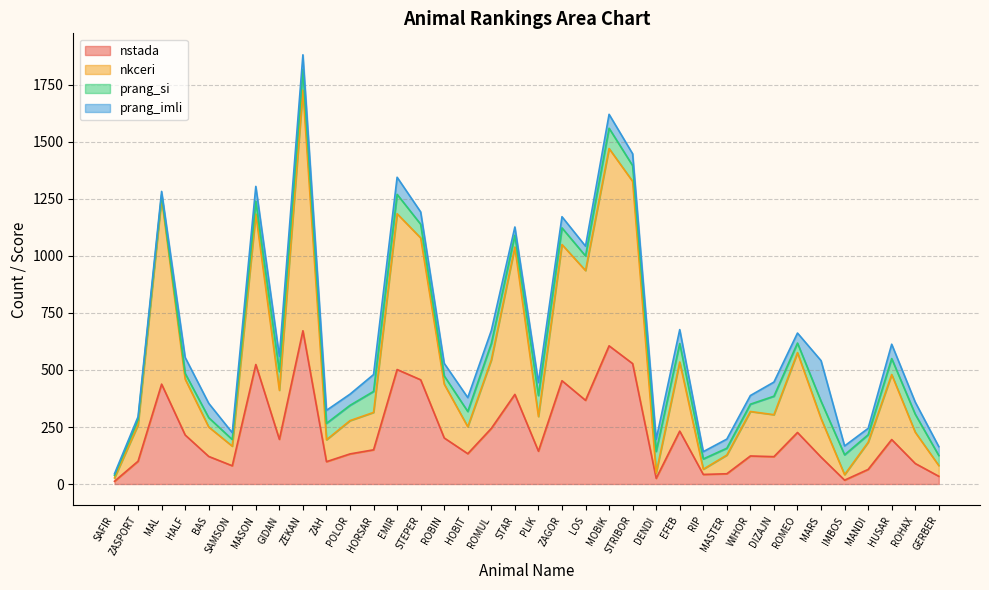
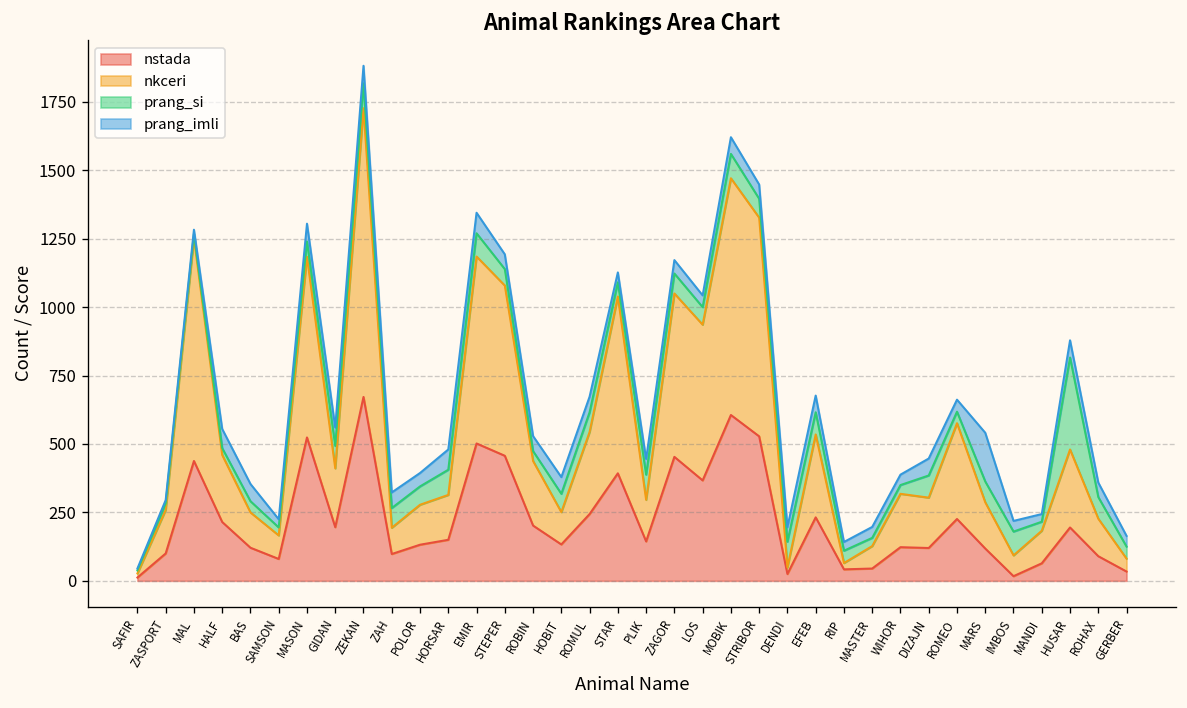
  {
    "nstada": {
      "SAFIR": 10,
      "ZASPORT": 100,
      "MAL": 440,
      "HALF": 220,
      "BAS": 120,
      "SAMSON": 80,
      "MASON": 520,
      "GIDAN": 200,
      "ZEKAN": 670,
      "ZAH": 100,
      "POLOR": 130,
      "HORSAR": 150,
      "EMIR": 500,
      "STEPER": 460,
      "ROBIN": 200,
      "HOBIT": 130,
      "ROMUL": 240,
      "STAR": 390,
      "PLIK": 140,
      "ZAGOR": 450,
      "LOS": 370,
      "MOBIK": 610,
      "STRIBOR": 530,
      "DENDI": 30,
      "EFEB": 230,
      "RIP": 40,
      "MASTER": 50,
      "WIHOR": 120,
      "DIZAJN": 120,
      "ROMEO": 230,
      "MARS": 120,
      "IMBOS": 20,
      "MANDI": 60,
      "HUSAR": 200,
      "ROHAX": 90,
      "GERBER": 30
    },
    "nkceri": {
      "ZASPORT": 160,
      "MAL": 820,
      "HALF": 250,
      "BAS": 130,
      "SAMSON": 90,
      "MASON": 660,
      "GIDAN": 220,
      "ZEKAN": 1060,
      "ZAH": 100,
      "POLOR": 150,
      "HORSAR": 160,
      "EMIR": 680,
      "STEPER": 620,
      "ROBIN": 240,
      "HOBIT": 120,
      "ROMUL": 300,
      "STAR": 650,
      "PLIK": 150,
      "ZAGOR": 600,
      "LOS": 570,
      "MOBIK": 870,
      "STRIBOR": 800,
      "DENDI": 20,
      "EFEB": 300,
      "RIP": 20,
      "MASTER": 80,
      "WIHOR": 200,
      "DIZAJN": 180,
      "ROMEO": 350,
      "MARS": 170,
-     "IMBOS": 20,
+     "IMBOS": 80,
      "MANDI": 120,
      "HUSAR": 290,
      "ROHAX": 140,
      "GERBER": 50
    },
    "prang_si": {
      "ZASPORT": 20,
      "MAL": 20,
      "HALF": 30,
      "BAS": 40,
      "SAMSON": 30,
      "MASON": 60,
      "GIDAN": 80,
      "ZEKAN": 90,
      "ZAH": 70,
      "POLOR": 70,
      "HORSAR": 90,
      "EMIR": 90,
      "STEPER": 60,
      "ROBIN": 40,
      "HOBIT": 70,
      "ROMUL": 70,
      "STAR": 50,
      "PLIK": 90,
      "ZAGOR": 70,
      "LOS": 60,
      "MOBIK": 90,
      "STRIBOR": 70,
      "DENDI": 90,
      "EFEB": 80,
      "RIP": 50,
      "MASTER": 30,
      "WIHOR": 30,
      "DIZAJN": 80,
      "ROMEO": 40,
      "MARS": 80,
      "IMBOS": 90,
      "MANDI": 30,
-     "HUSAR": 70,
+     "HUSAR": 340,
      "ROHAX": 80,
      "GERBER": 40
    },
    "prang_imli": {
      "ZASPORT": 10,
      "MAL": 20,
      "HALF": 70,
      "BAS": 60,
      "SAMSON": 30,
      "MASON": 70,
      "GIDAN": 70,
      "ZEKAN": 60,
      "ZAH": 60,
      "POLOR": 50,
      "HORSAR": 70,
      "EMIR": 80,
      "STEPER": 50,
      "ROBIN": 60,
      "HOBIT": 60,
      "ROMUL": 60,
      "STAR": 40,
      "PLIK": 60,
      "ZAGOR": 50,
      "LOS": 40,
      "MOBIK": 60,
      "STRIBOR": 50,
      "DENDI": 50,
      "EFEB": 60,
      "RIP": 30,
      "MASTER": 40,
      "WIHOR": 40,
      "DIZAJN": 60,
      "ROMEO": 40,
      "MARS": 180,
      "IMBOS": 40,
      "MANDI": 30,
      "HUSAR": 60,
      "ROHAX": 50,
      "GERBER": 40
    }
  }
